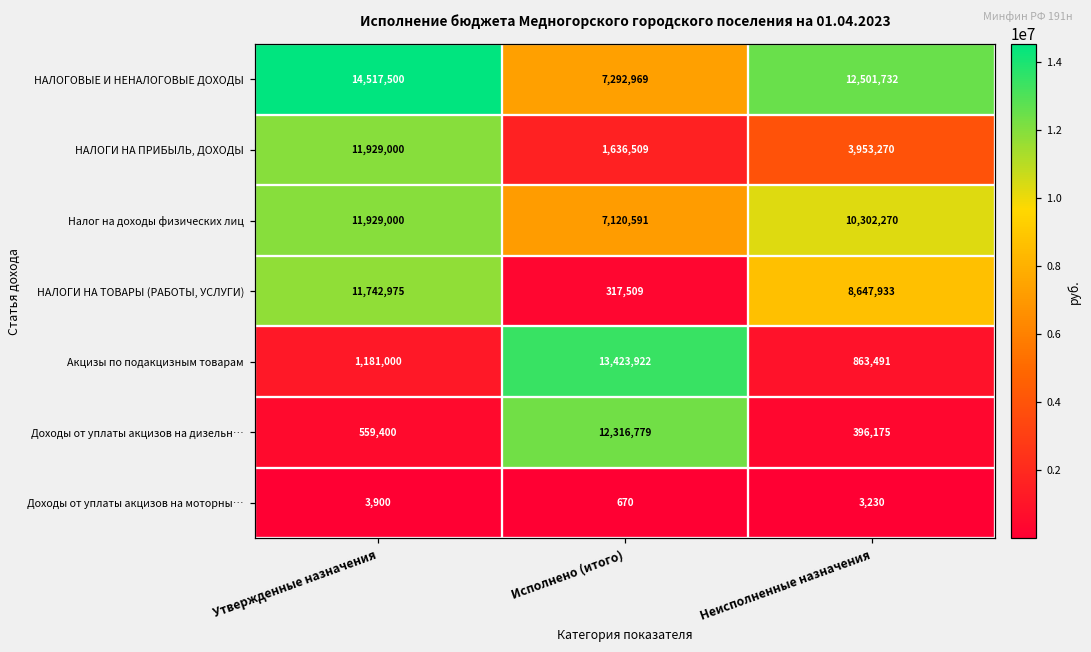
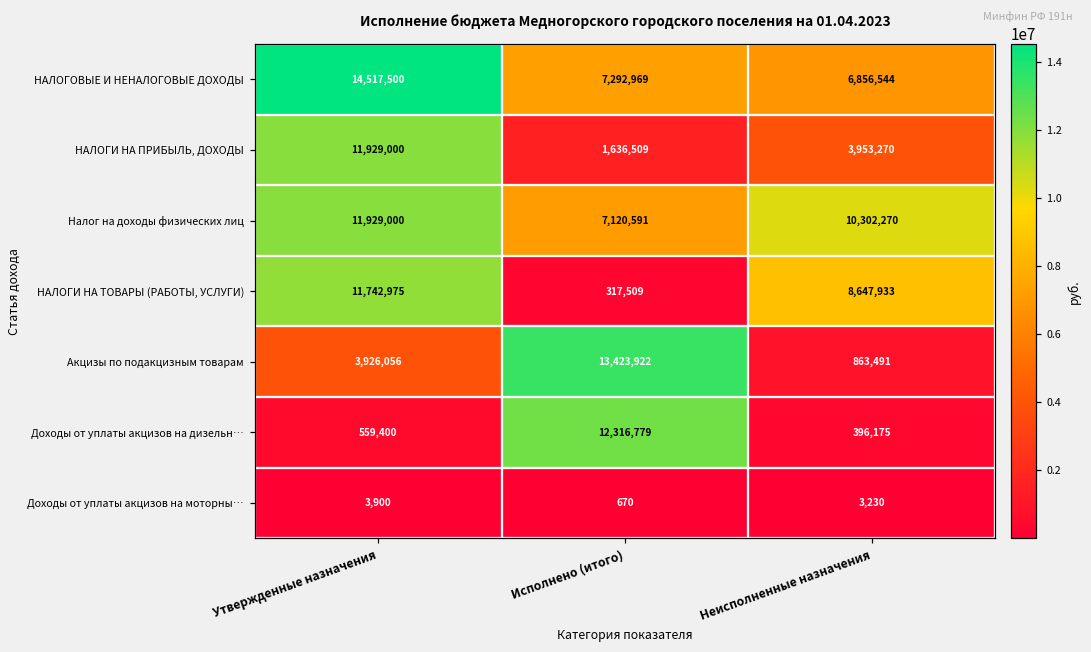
  {
    "НАЛОГОВЫЕ И НЕНАЛОГОВЫЕ ДОХОДЫ": {
      "Утвержденные назначения": "14,517,500",
      "Исполнено (итого)": "7,292,969",
-     "Неисполненные назначения": "12,501,732"
+     "Неисполненные назначения": "6,856,544"
    },
    "НАЛОГИ НА ПРИБЫЛЬ, ДОХОДЫ": {
      "Утвержденные назначения": "11,929,000",
      "Исполнено (итого)": "1,636,509",
      "Неисполненные назначения": "3,953,270"
    },
    "Налог на доходы физических лиц": {
      "Утвержденные назначения": "11,929,000",
      "Исполнено (итого)": "7,120,591",
      "Неисполненные назначения": "10,302,270"
    },
    "НАЛОГИ НА ТОВАРЫ (РАБОТЫ, УСЛУГИ)": {
      "Утвержденные назначения": "11,742,975",
      "Исполнено (итого)": "317,509",
      "Неисполненные назначения": "8,647,933"
    },
    "Акцизы по подакцизным товарам": {
-     "Утвержденные назначения": "1,181,000",
+     "Утвержденные назначения": "3,926,056",
      "Исполнено (итого)": "13,423,922",
      "Неисполненные назначения": "863,491"
    },
    "Доходы от уплаты акцизов на дизельн…": {
      "Утвержденные назначения": "559,400",
      "Исполнено (итого)": "12,316,779",
      "Неисполненные назначения": "396,175"
    },
    "Доходы от уплаты акцизов на моторны…": {
      "Утвержденные назначения": "3,900",
      "Исполнено (итого)": "670",
      "Неисполненные назначения": "3,230"
    }
  }
